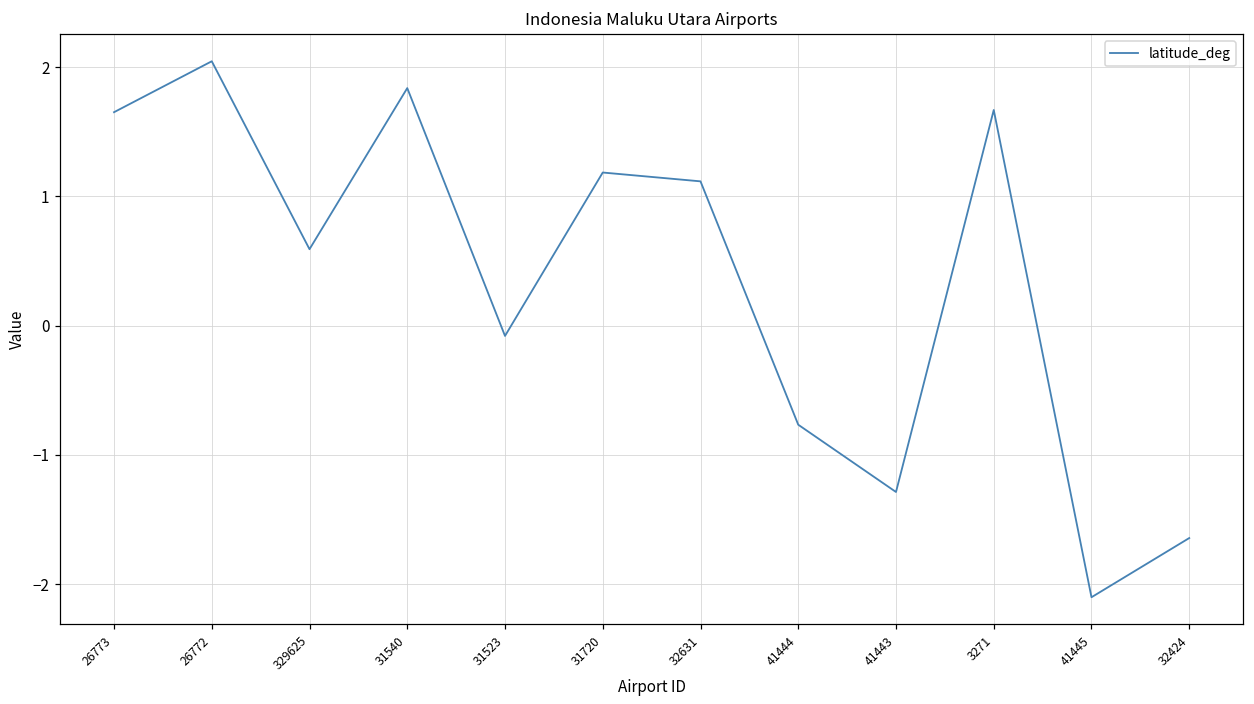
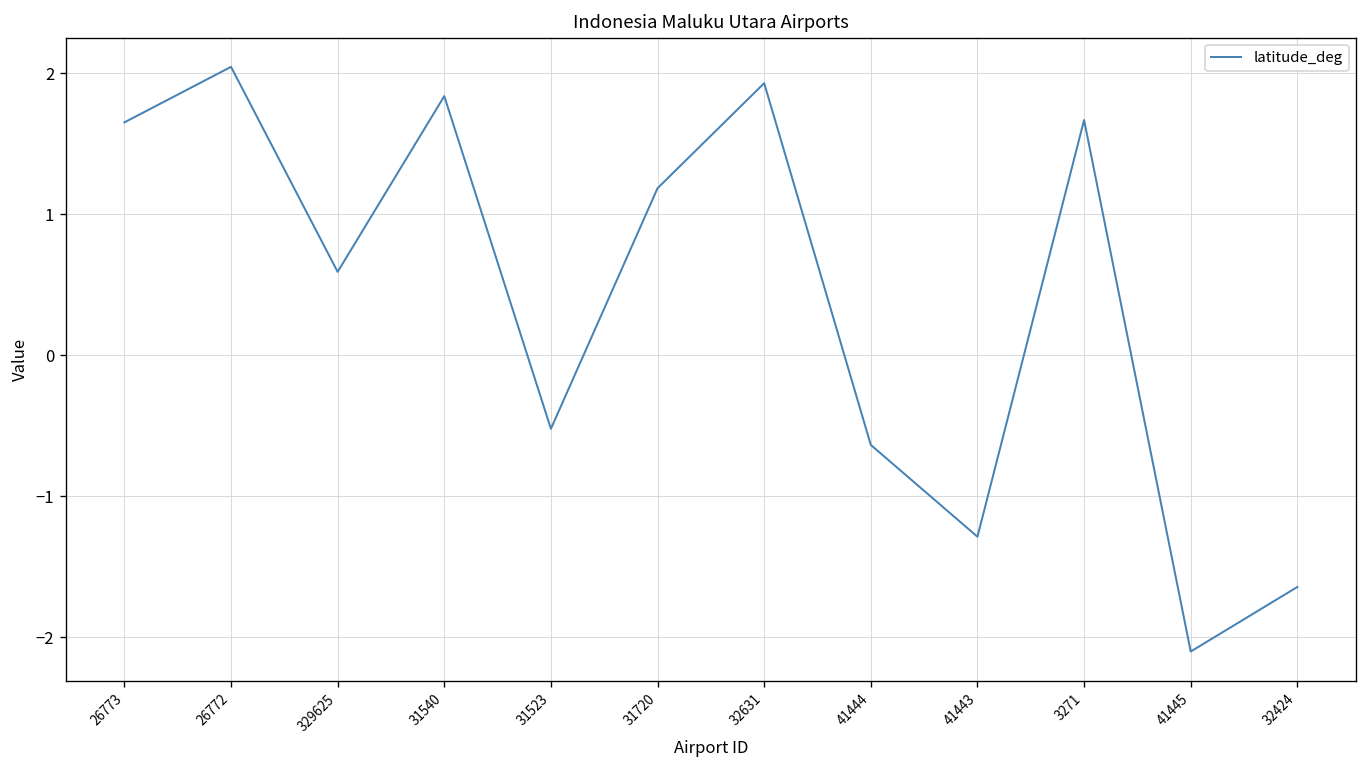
  {
    "26773": 1.65,
    "26772": 2.05,
    "329625": 0.59,
    "31540": 1.84,
-   "31523": -0.08,
+   "31523": -0.52,
    "31720": 1.19,
-   "32631": 1.12,
-   "41444": -0.77,
+   "32631": 1.93,
+   "41444": -0.64,
    "41443": -1.29,
    "3271": 1.67,
    "41445": -2.10,
    "32424": -1.64
  }
